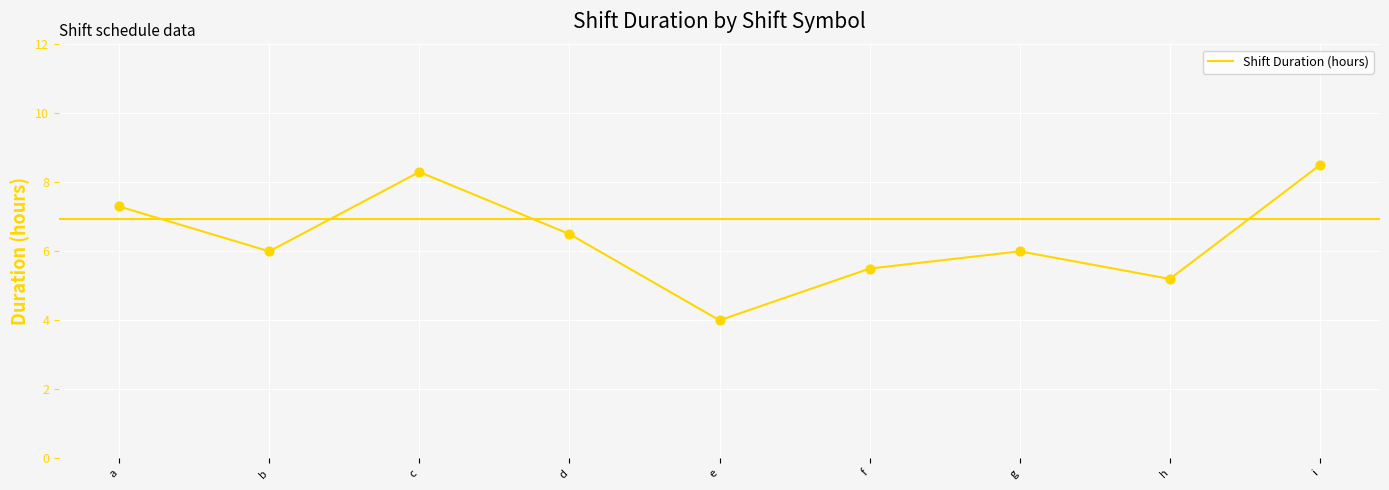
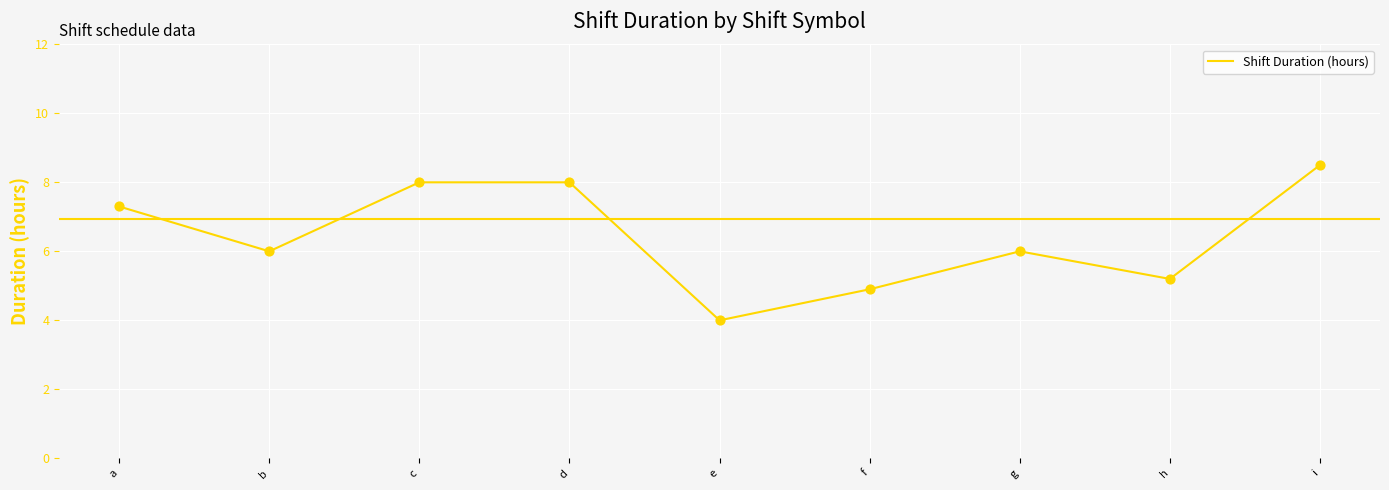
  {
    "a": 7.3,
    "b": 6.0,
-   "c": 8.3,
-   "d": 6.5,
+   "c": 8.0,
+   "d": 8.0,
    "e": 4.0,
-   "f": 5.5,
+   "f": 4.9,
    "g": 6.0,
    "h": 5.2,
    "i": 8.5
  }
